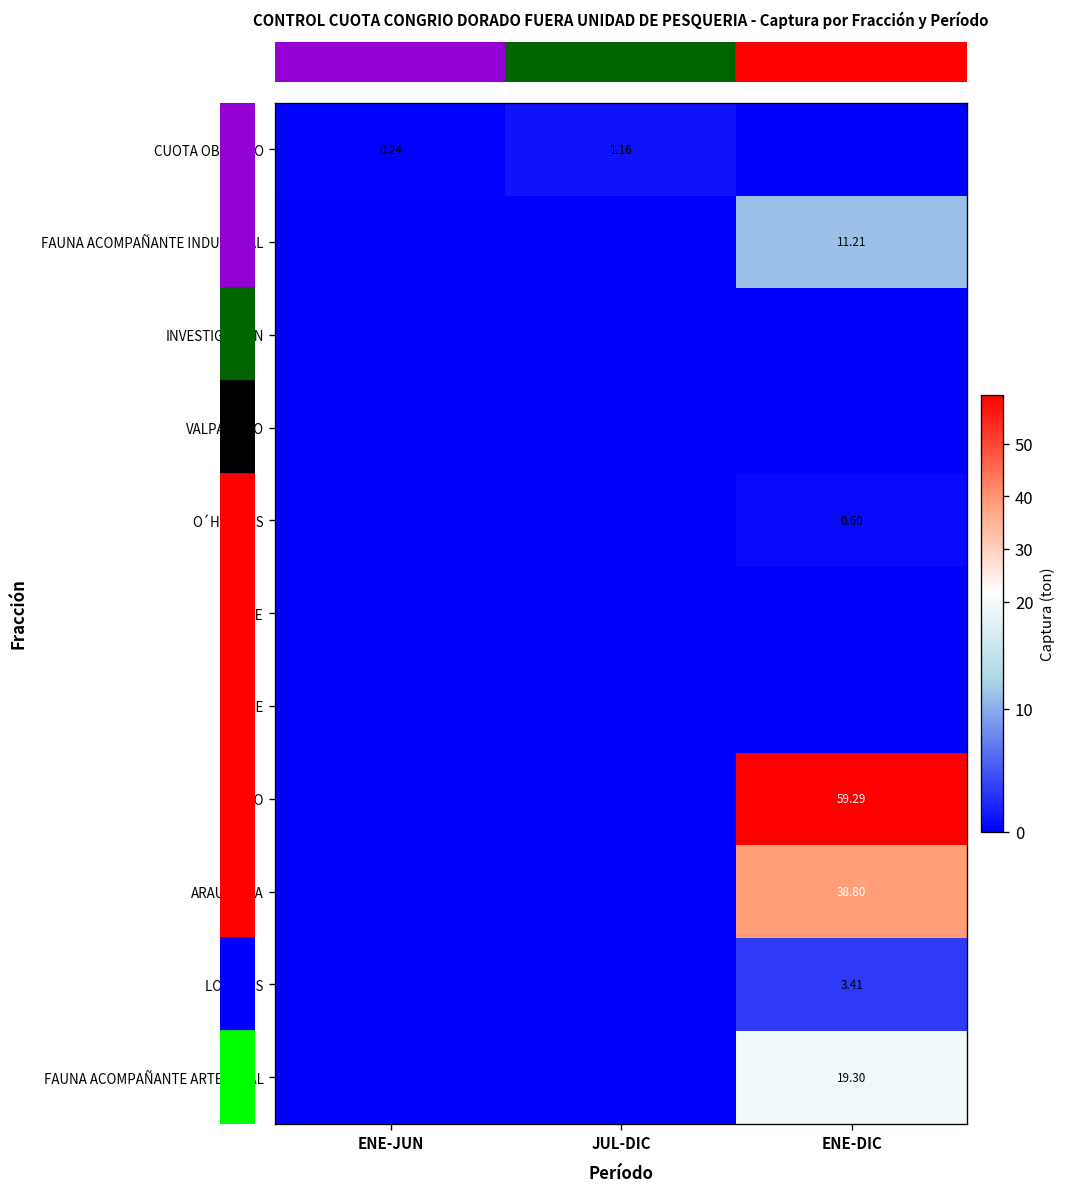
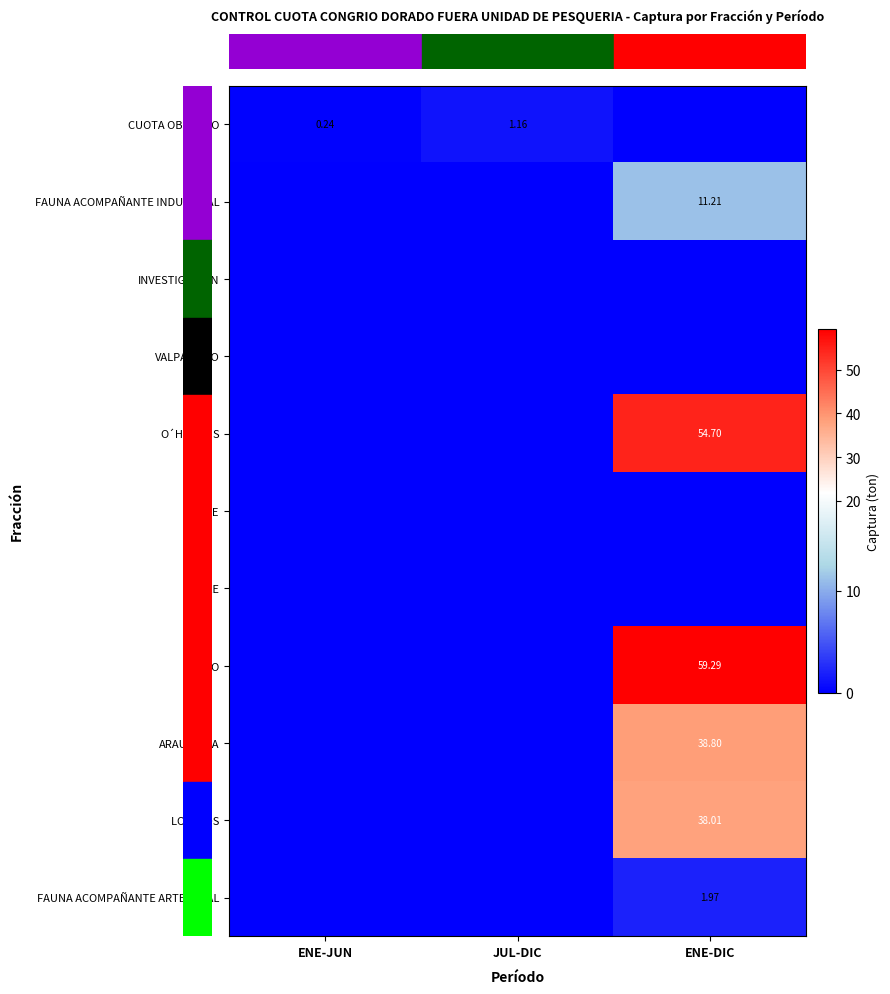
  {
    "CUOTA OBJETIVO": {
      "ENE-JUN": 0.24,
      "JUL-DIC": 1.16
    },
    "FAUNA ACOMPAÑANTE INDUSTRIAL": {
      "ENE-DIC": 11.21
    },
    "O´HIGGINS": {
-     "ENE-DIC": 0.60
+     "ENE-DIC": 54.70
    },
    "BIOBÍO": {
      "ENE-DIC": 59.29
    },
    "ARAUCANÍA": {
      "ENE-DIC": 38.80
    },
    "LOS RÍOS": {
-     "ENE-DIC": 3.41
+     "ENE-DIC": 38.01
    },
    "FAUNA ACOMPAÑANTE ARTESANAL": {
-     "ENE-DIC": 19.30
+     "ENE-DIC": 1.97
    }
  }
